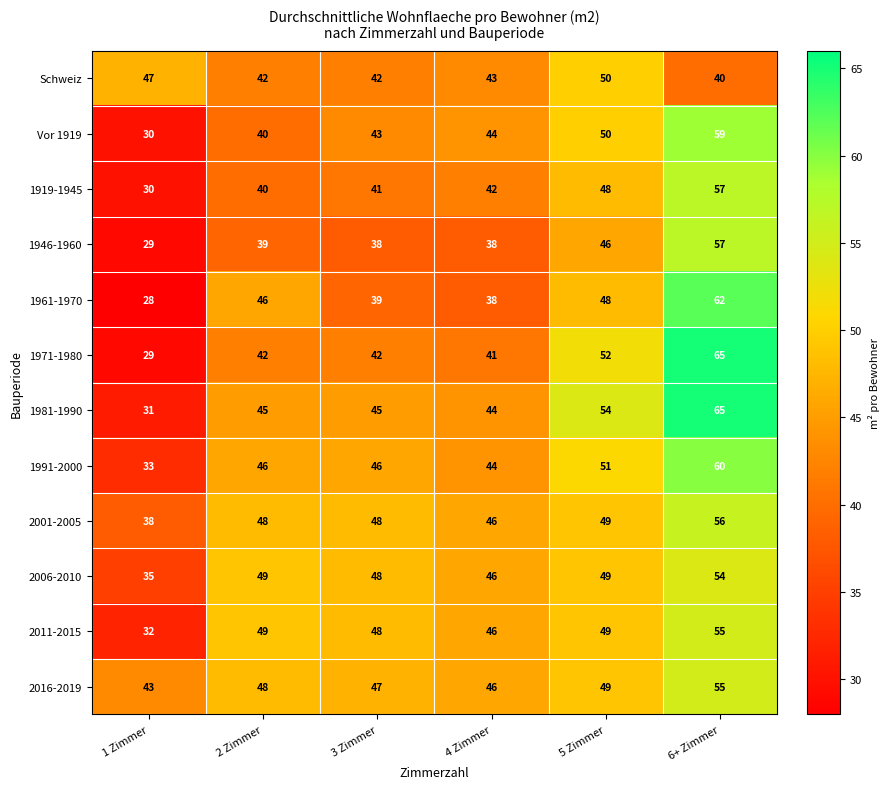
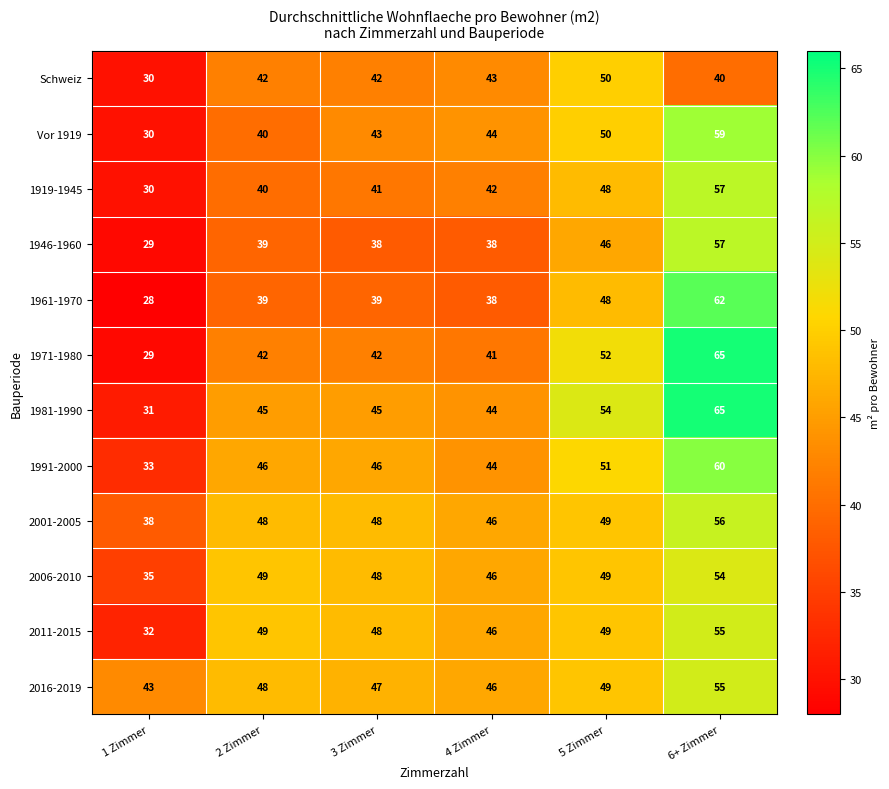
  {
    "Schweiz": {
-     "1 Zimmer": 47,
+     "1 Zimmer": 30,
      "2 Zimmer": 42,
      "3 Zimmer": 42,
      "4 Zimmer": 43,
      "5 Zimmer": 50,
      "6+ Zimmer": 40
    },
    "Vor 1919": {
      "1 Zimmer": 30,
      "2 Zimmer": 40,
      "3 Zimmer": 43,
      "4 Zimmer": 44,
      "5 Zimmer": 50,
      "6+ Zimmer": 59
    },
    "1919-1945": {
      "1 Zimmer": 30,
      "2 Zimmer": 40,
      "3 Zimmer": 41,
      "4 Zimmer": 42,
      "5 Zimmer": 48,
      "6+ Zimmer": 57
    },
    "1946-1960": {
      "1 Zimmer": 29,
      "2 Zimmer": 39,
      "3 Zimmer": 38,
      "4 Zimmer": 38,
      "5 Zimmer": 46,
      "6+ Zimmer": 57
    },
    "1961-1970": {
      "1 Zimmer": 28,
-     "2 Zimmer": 46,
+     "2 Zimmer": 39,
      "3 Zimmer": 39,
      "4 Zimmer": 38,
      "5 Zimmer": 48,
      "6+ Zimmer": 62
    },
    "1971-1980": {
      "1 Zimmer": 29,
      "2 Zimmer": 42,
      "3 Zimmer": 42,
      "4 Zimmer": 41,
      "5 Zimmer": 52,
      "6+ Zimmer": 65
    },
    "1981-1990": {
      "1 Zimmer": 31,
      "2 Zimmer": 45,
      "3 Zimmer": 45,
      "4 Zimmer": 44,
      "5 Zimmer": 54,
      "6+ Zimmer": 65
    },
    "1991-2000": {
      "1 Zimmer": 33,
      "2 Zimmer": 46,
      "3 Zimmer": 46,
      "4 Zimmer": 44,
      "5 Zimmer": 51,
      "6+ Zimmer": 60
    },
    "2001-2005": {
      "1 Zimmer": 38,
      "2 Zimmer": 48,
      "3 Zimmer": 48,
      "4 Zimmer": 46,
      "5 Zimmer": 49,
      "6+ Zimmer": 56
    },
    "2006-2010": {
      "1 Zimmer": 35,
      "2 Zimmer": 49,
      "3 Zimmer": 48,
      "4 Zimmer": 46,
      "5 Zimmer": 49,
      "6+ Zimmer": 54
    },
    "2011-2015": {
      "1 Zimmer": 32,
      "2 Zimmer": 49,
      "3 Zimmer": 48,
      "4 Zimmer": 46,
      "5 Zimmer": 49,
      "6+ Zimmer": 55
    },
    "2016-2019": {
      "1 Zimmer": 43,
      "2 Zimmer": 48,
      "3 Zimmer": 47,
      "4 Zimmer": 46,
      "5 Zimmer": 49,
      "6+ Zimmer": 55
    }
  }
